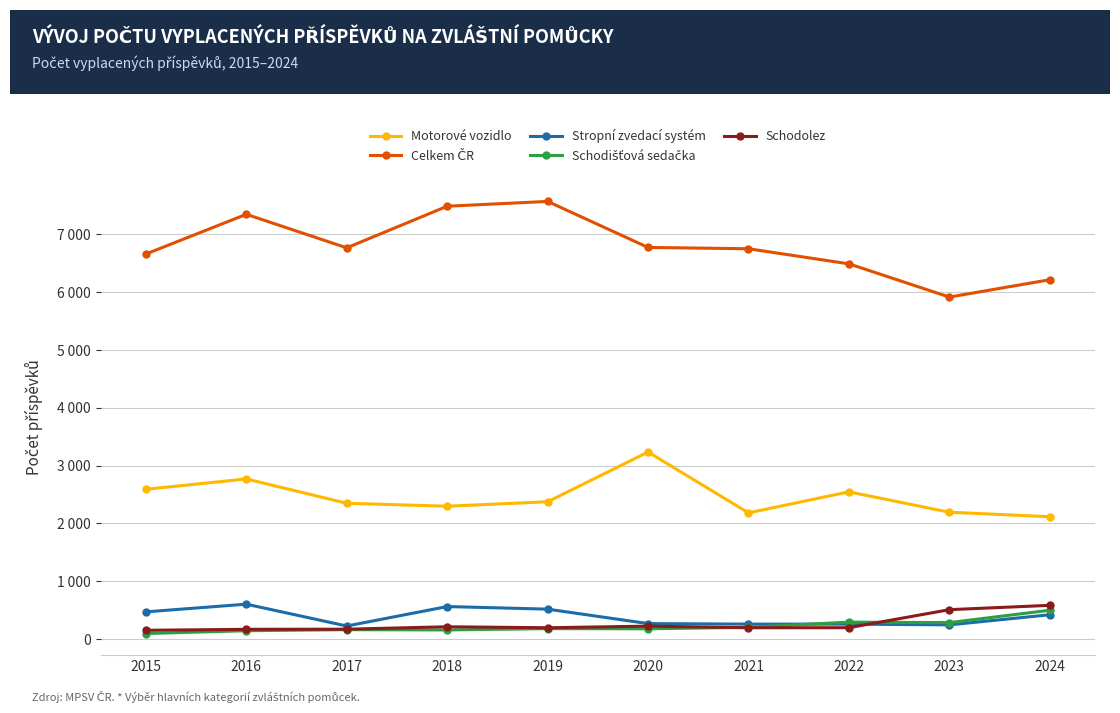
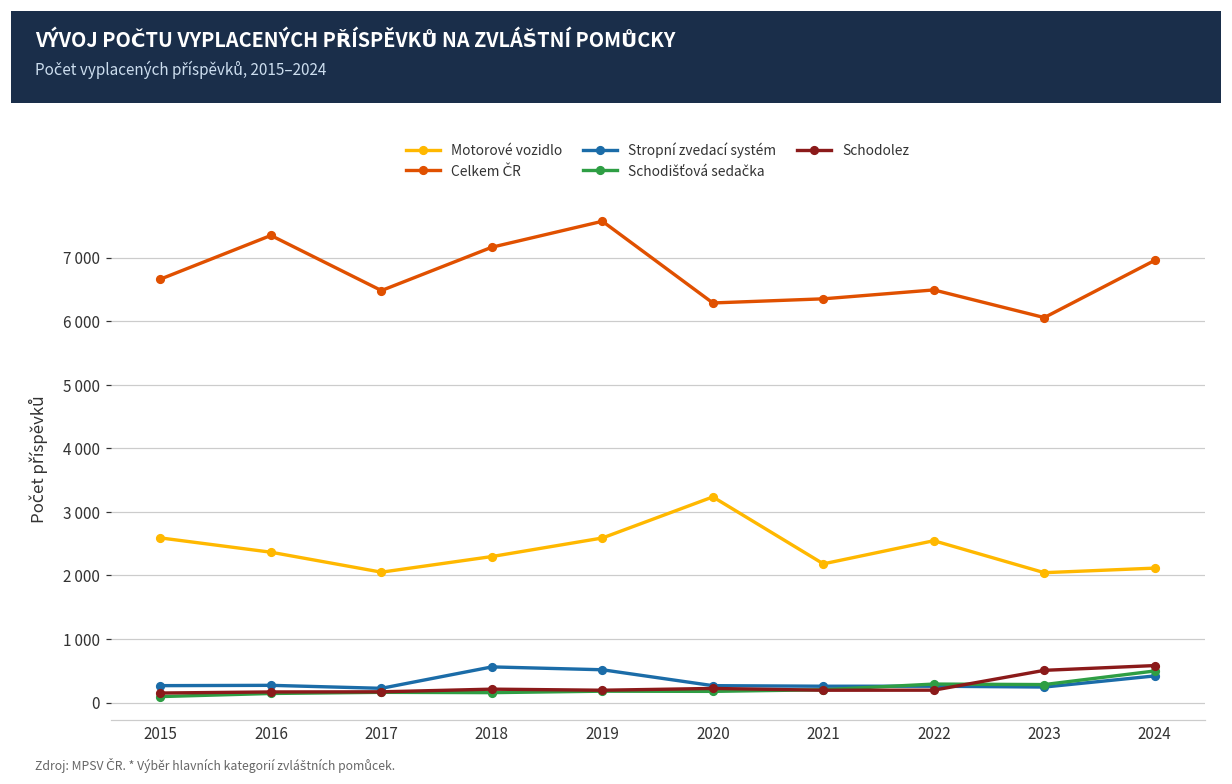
  {
    "Motorové vozidlo": {
      "2015": 2600,
-     "2016": 2800,
-     "2017": 2300,
+     "2016": 2400,
+     "2017": 2100,
      "2018": 2300,
-     "2019": 2400,
+     "2019": 2600,
      "2020": 3200,
      "2021": 2200,
      "2022": 2500,
-     "2023": 2200,
+     "2023": 2000,
      "2024": 2100
    },
    "Celkem ČR": {
      "2015": 6700,
      "2016": 7300,
-     "2017": 6800,
-     "2018": 7500,
+     "2017": 6500,
+     "2018": 7200,
      "2019": 7600,
-     "2020": 6800,
-     "2021": 6800,
+     "2020": 6300,
+     "2021": 6400,
      "2022": 6500,
-     "2023": 5900,
-     "2024": 6200
+     "2023": 6100,
+     "2024": 7000
    },
    "Stropní zvedací systém": {
-     "2015": 500,
-     "2016": 600,
+     "2015": 300,
+     "2016": 300,
      "2017": 200,
      "2018": 600,
      "2019": 500,
      "2021": 300,
      "2024": 400
    },
    "Schodišťová sedačka": {
      "2015": 100,
      "2018": 200,
      "2020": 200,
      "2024": 500
    },
    "Schodolez": {
      "2015": 200,
      "2018": 200,
      "2022": 200,
      "2023": 500,
      "2024": 600
    }
  }
